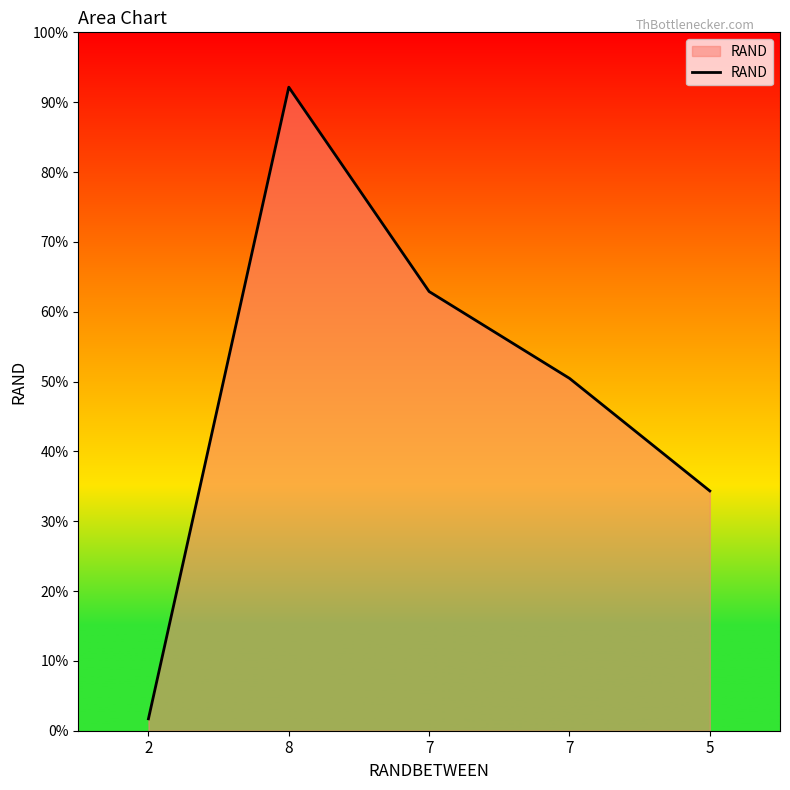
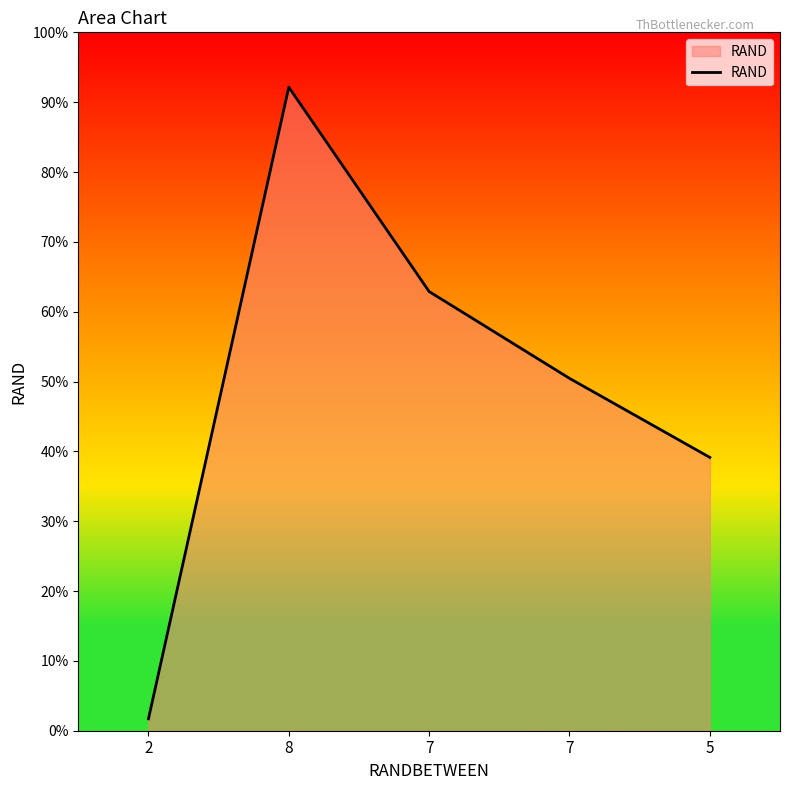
  {
    "2": "2%",
    "8": "92%",
-   "5": "34%"
+   "5": "39%"
  }
